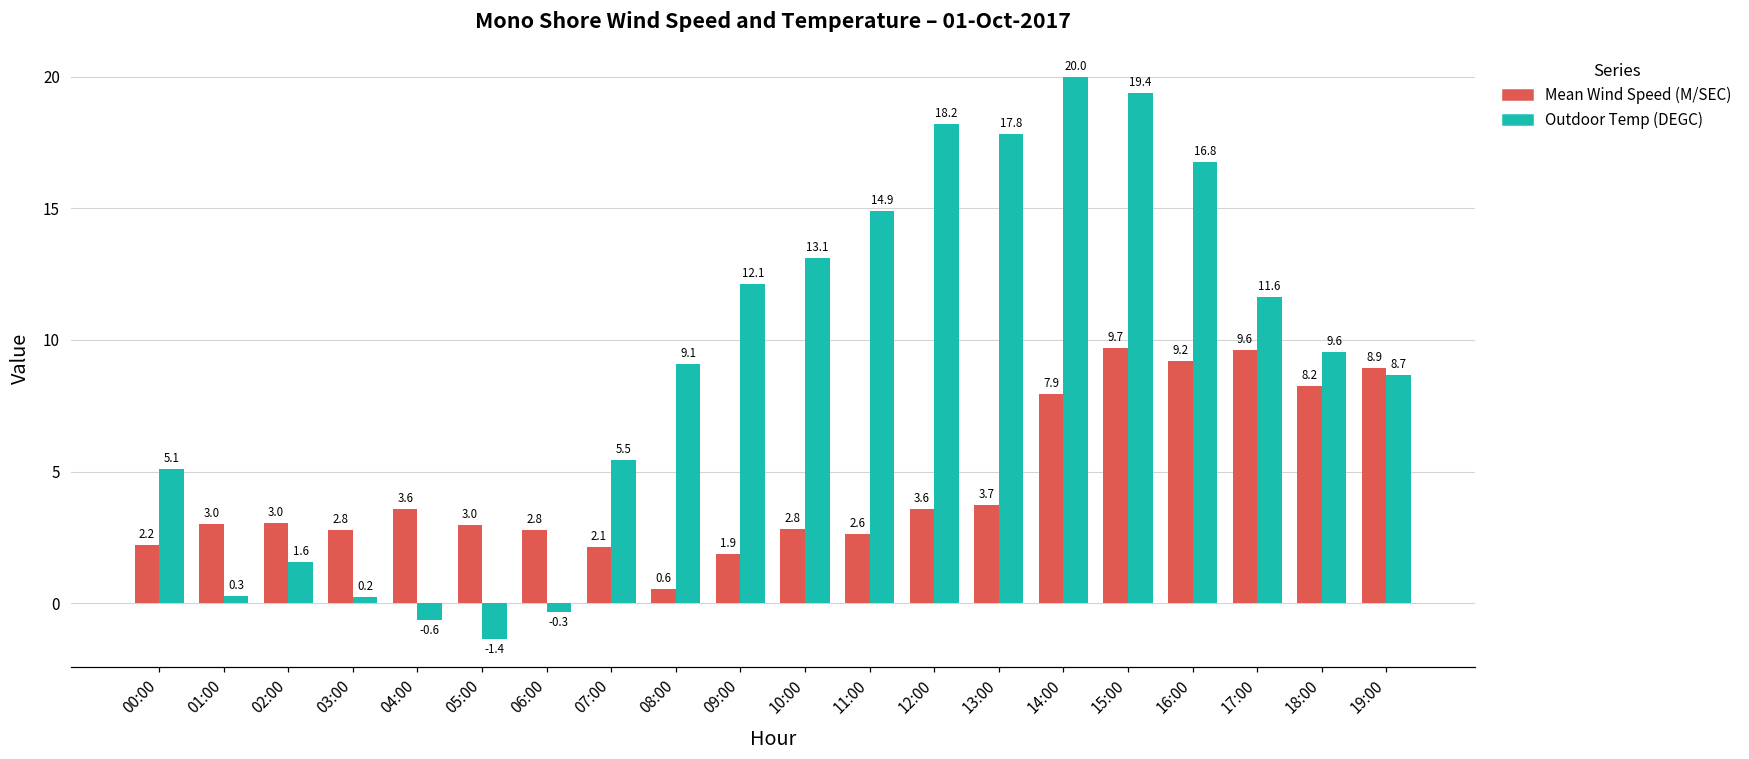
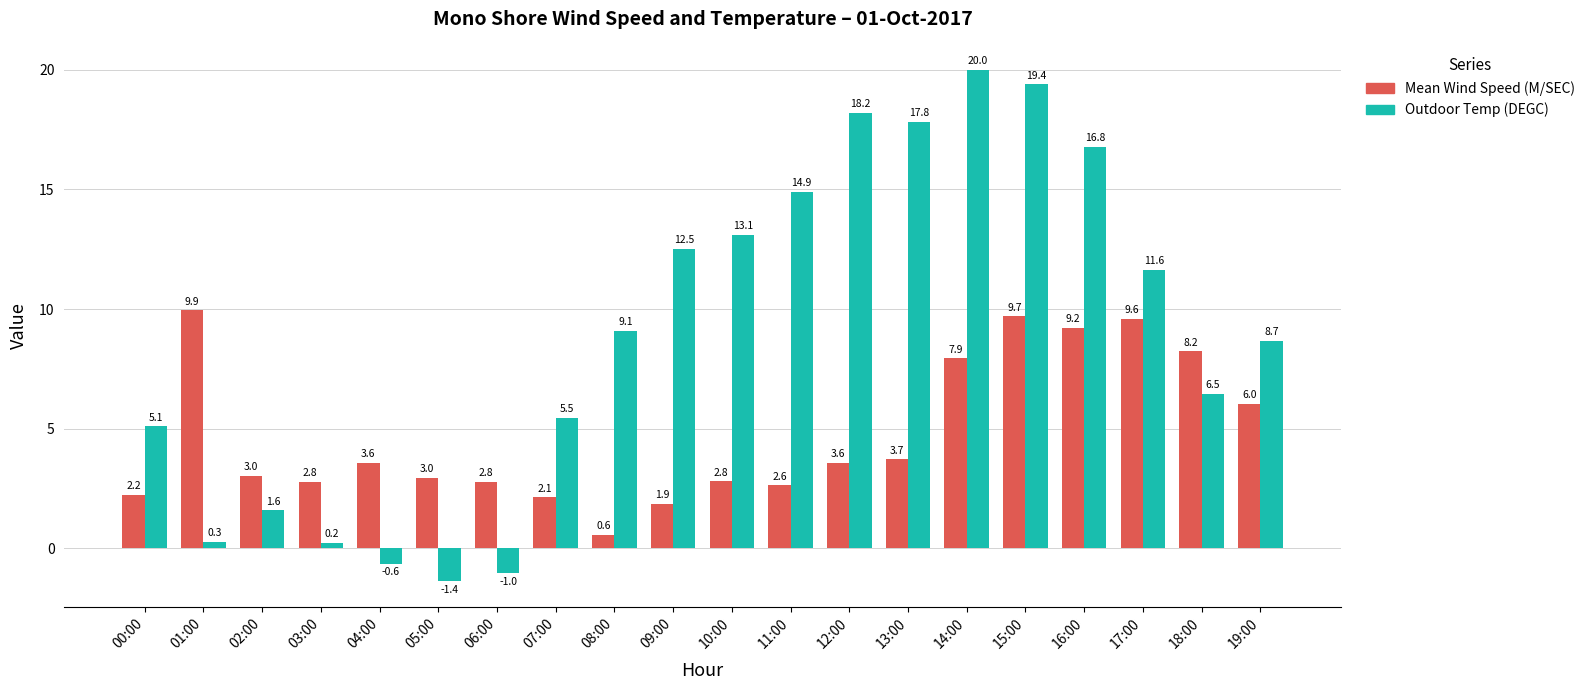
  {
    "Mean Wind Speed (M/SEC)": {
      "00:00": 2.2,
-     "01:00": 3.0,
+     "01:00": 9.9,
      "02:00": 3.0,
      "03:00": 2.8,
      "04:00": 3.6,
      "05:00": 3.0,
      "06:00": 2.8,
      "07:00": 2.1,
      "08:00": 0.6,
      "09:00": 1.9,
      "10:00": 2.8,
      "11:00": 2.6,
      "12:00": 3.6,
      "13:00": 3.7,
      "14:00": 7.9,
      "15:00": 9.7,
      "16:00": 9.2,
      "17:00": 9.6,
      "18:00": 8.2,
-     "19:00": 8.9
+     "19:00": 6.0
    },
    "Outdoor Temp (DEGC)": {
      "00:00": 5.1,
      "01:00": 0.3,
      "02:00": 1.6,
      "03:00": 0.2,
      "04:00": -0.6,
      "05:00": -1.4,
-     "06:00": -0.3,
+     "06:00": -1.0,
      "07:00": 5.5,
      "08:00": 9.1,
-     "09:00": 12.1,
+     "09:00": 12.5,
      "10:00": 13.1,
      "11:00": 14.9,
      "12:00": 18.2,
      "13:00": 17.8,
      "14:00": 20.0,
      "15:00": 19.4,
      "16:00": 16.8,
      "17:00": 11.6,
-     "18:00": 9.6,
+     "18:00": 6.5,
      "19:00": 8.7
    }
  }
